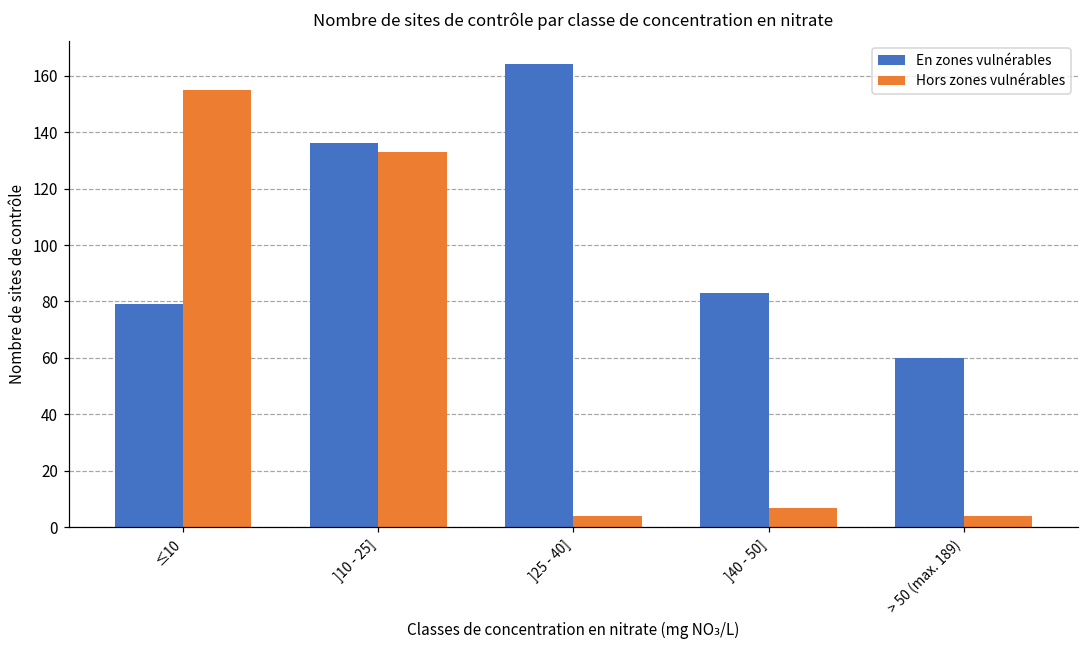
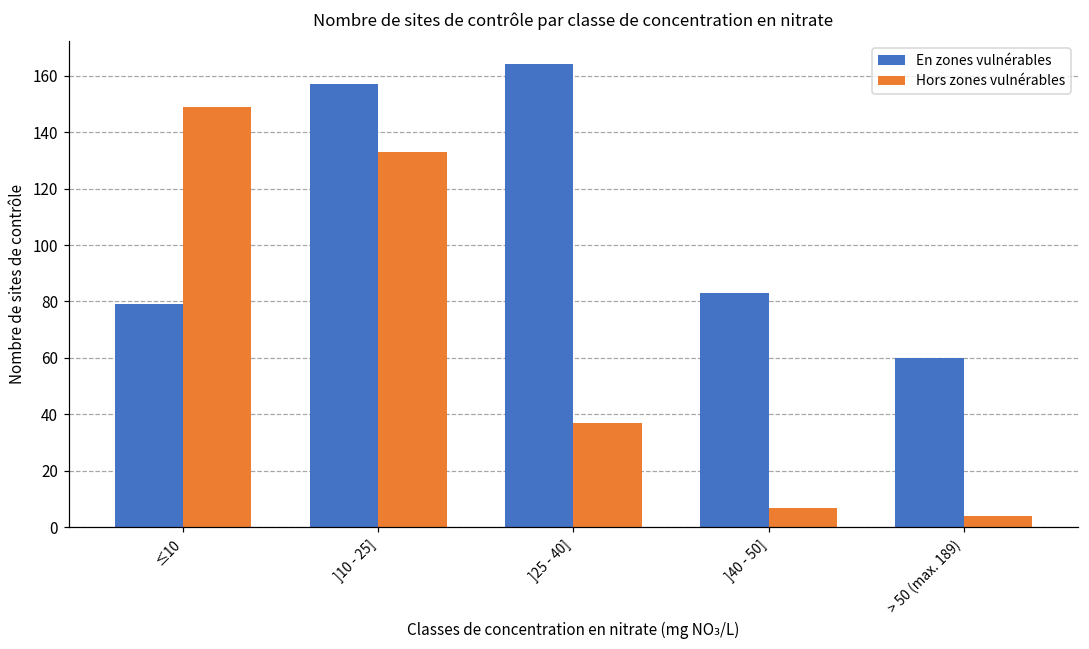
  {
    "En zones vulnérables": {
      "≤10": 79,
-     "]10 - 25]": 136,
+     "]10 - 25]": 157,
      "]25 - 40]": 164,
      "]40 - 50]": 83,
      "> 50 (max. 189)": 60
    },
    "Hors zones vulnérables": {
-     "≤10": 155,
+     "≤10": 149,
      "]10 - 25]": 133,
-     "]25 - 40]": 4,
+     "]25 - 40]": 37,
      "]40 - 50]": 7,
      "> 50 (max. 189)": 4
    }
  }
